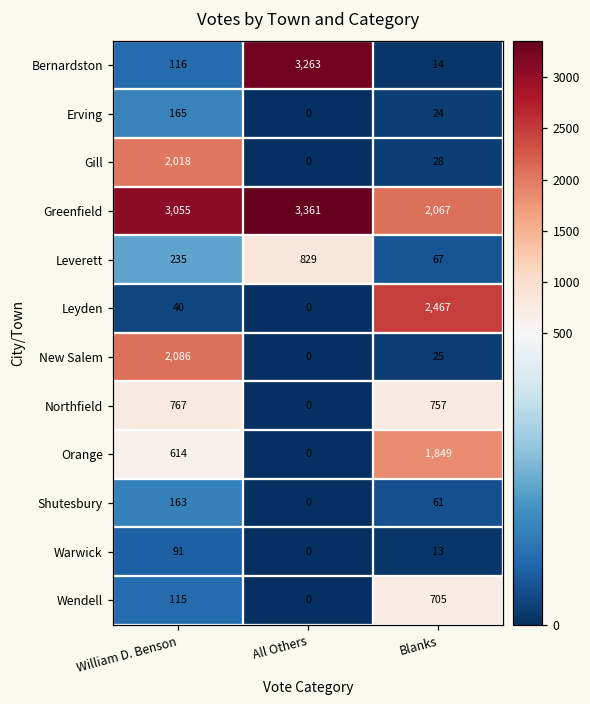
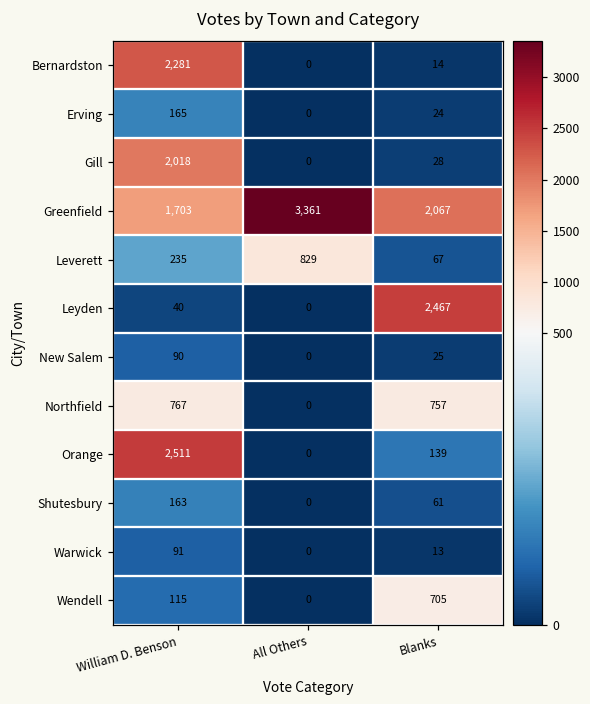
  {
    "Bernardston": {
-     "William D. Benson": "116",
-     "All Others": "3,263",
+     "William D. Benson": "2,281",
+     "All Others": "0",
      "Blanks": "14"
    },
    "Erving": {
      "William D. Benson": "165",
      "All Others": "0",
      "Blanks": "24"
    },
    "Gill": {
      "William D. Benson": "2,018",
      "All Others": "0",
      "Blanks": "28"
    },
    "Greenfield": {
-     "William D. Benson": "3,055",
+     "William D. Benson": "1,703",
      "All Others": "3,361",
      "Blanks": "2,067"
    },
    "Leverett": {
      "William D. Benson": "235",
      "All Others": "829",
      "Blanks": "67"
    },
    "Leyden": {
      "William D. Benson": "40",
      "All Others": "0",
      "Blanks": "2,467"
    },
    "New Salem": {
-     "William D. Benson": "2,086",
+     "William D. Benson": "90",
      "All Others": "0",
      "Blanks": "25"
    },
    "Northfield": {
      "William D. Benson": "767",
      "All Others": "0",
      "Blanks": "757"
    },
    "Orange": {
-     "William D. Benson": "614",
+     "William D. Benson": "2,511",
      "All Others": "0",
-     "Blanks": "1,849"
+     "Blanks": "139"
    },
    "Shutesbury": {
      "William D. Benson": "163",
      "All Others": "0",
      "Blanks": "61"
    },
    "Warwick": {
      "William D. Benson": "91",
      "All Others": "0",
      "Blanks": "13"
    },
    "Wendell": {
      "William D. Benson": "115",
      "All Others": "0",
      "Blanks": "705"
    }
  }
